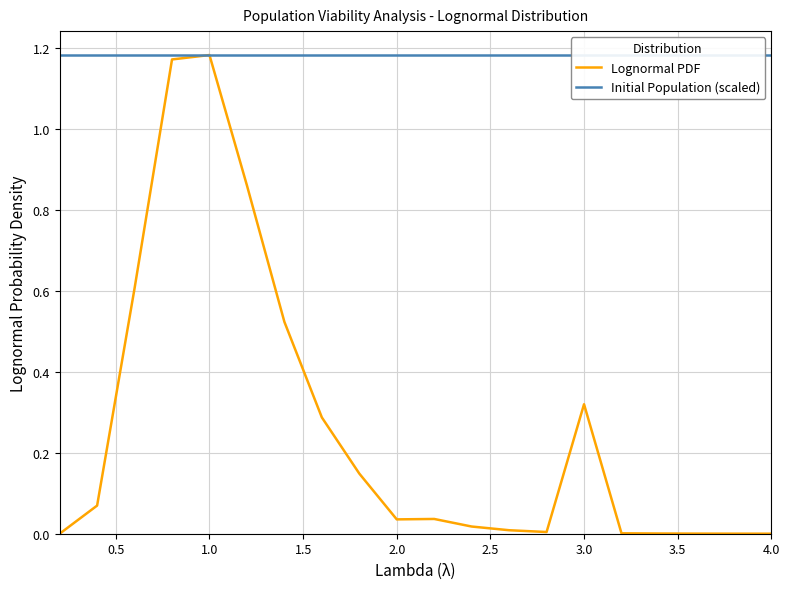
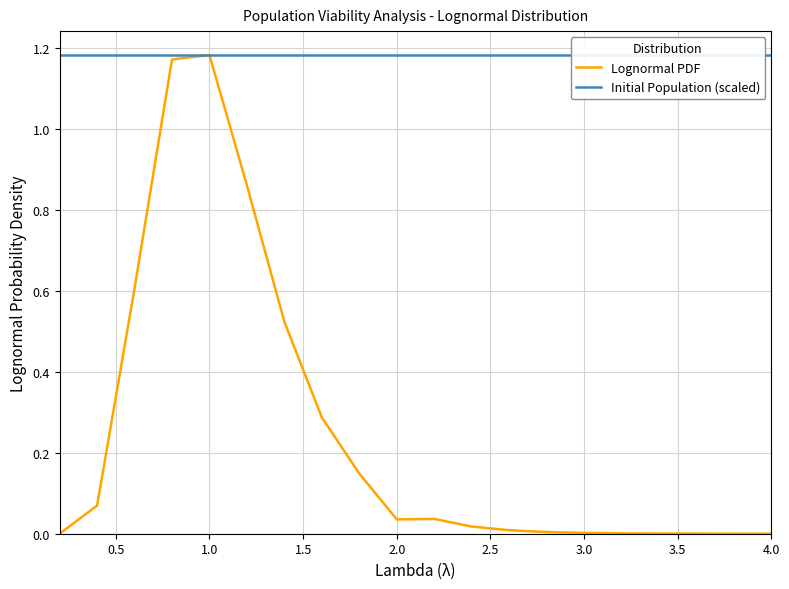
  {
    "Lognormal PDF": {
      "2.0": 0.04,
-     "3.0": 0.32,
+     "3.0": 0.00,
      "4.0": 0.00
    },
    "Initial Population (scaled)": {
      "2.0": 1.18,
      "4.0": 1.18
    }
  }
